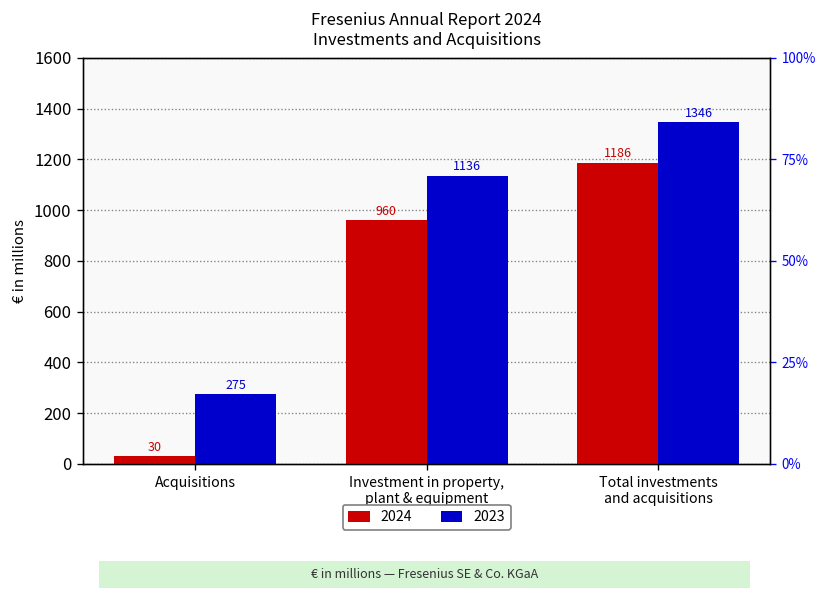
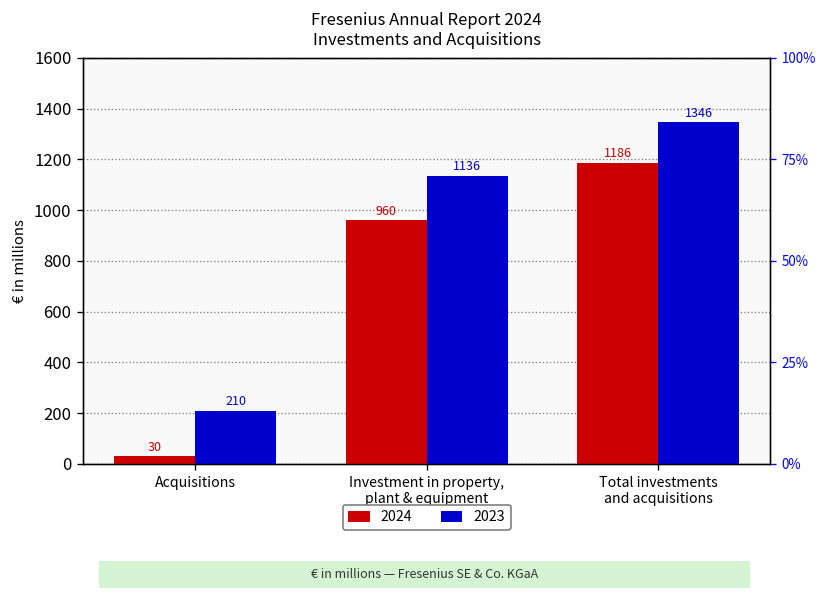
  {
    "2024": {
      "Acquisitions": 30,
      "Investment in property, plant & equipment": 960,
      "Total investments and acquisitions": 1186
    },
    "2023": {
-     "Acquisitions": 275,
+     "Acquisitions": 210,
      "Investment in property, plant & equipment": 1136,
      "Total investments and acquisitions": 1346
    }
  }
